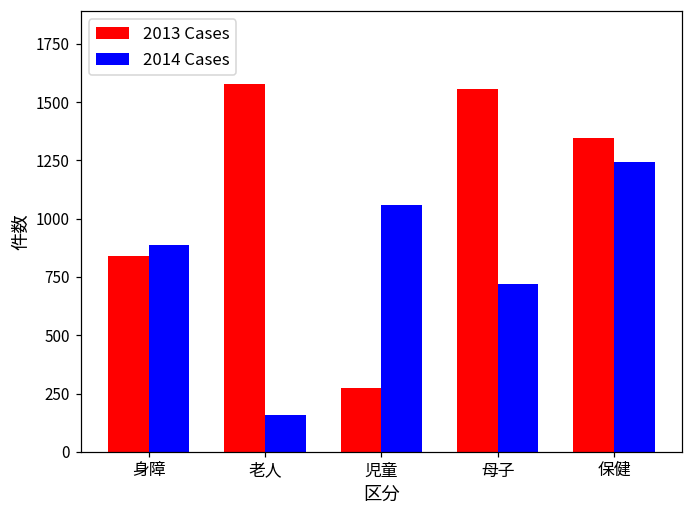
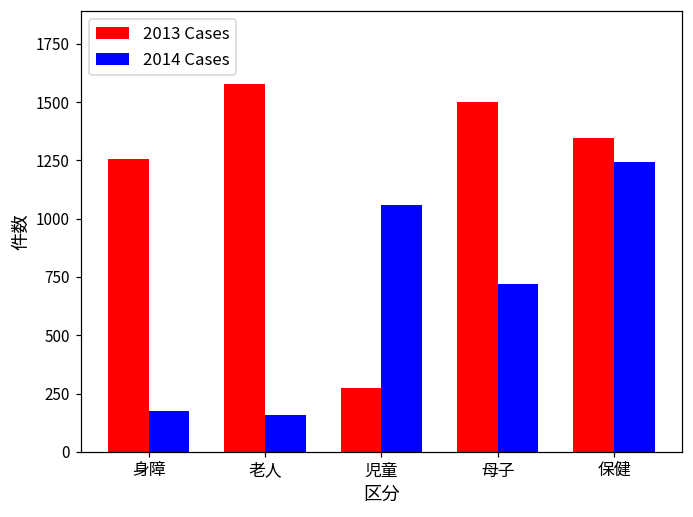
  {
    "2013 Cases": {
-     "身障": 840,
+     "身障": 1260,
      "老人": 1580,
      "児童": 270,
-     "母子": 1560,
+     "母子": 1500,
      "保健": 1350
    },
    "2014 Cases": {
-     "身障": 890,
+     "身障": 180,
      "老人": 160,
      "児童": 1060,
      "母子": 720,
      "保健": 1240
    }
  }
